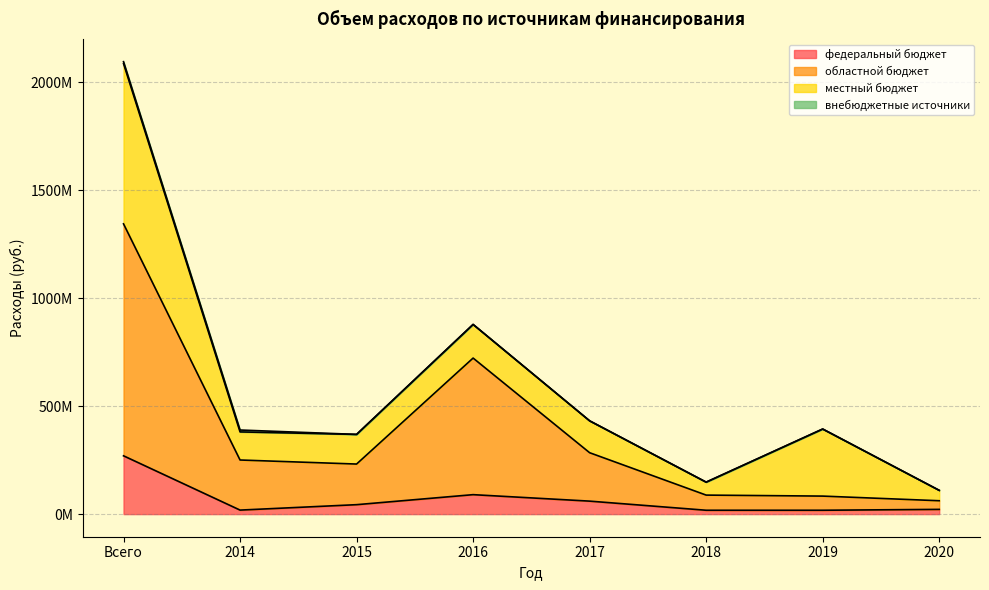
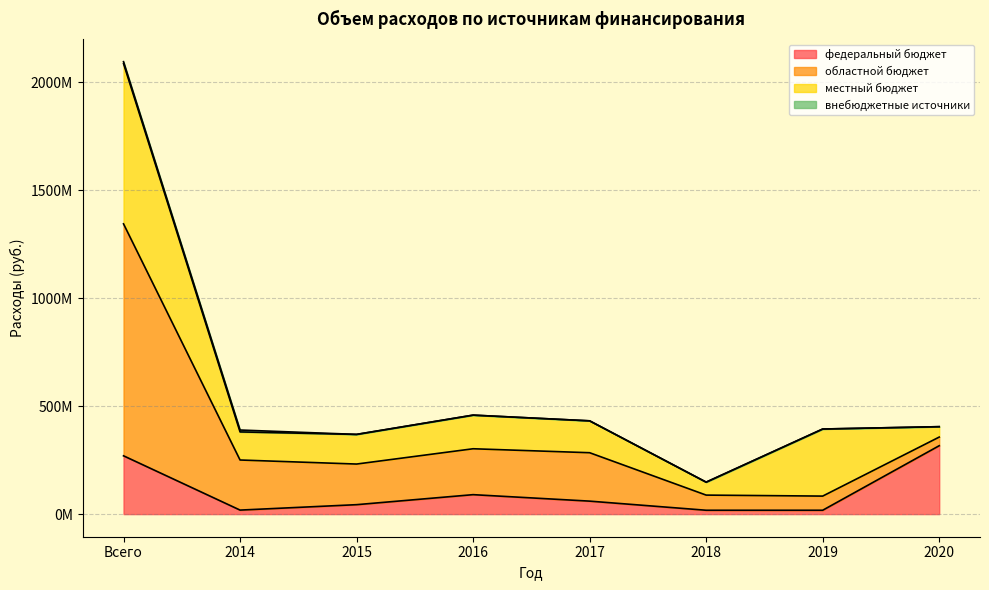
  {
    "федеральный бюджет": {
      "Всего": 270000000,
      "2014": 20000000,
      "2015": 40000000,
      "2016": 90000000,
      "2017": 60000000,
      "2018": 20000000,
      "2019": 20000000,
-     "2020": 20000000
+     "2020": 320000000
    },
    "областной бюджет": {
      "Всего": 1070000000,
      "2014": 230000000,
      "2015": 190000000,
-     "2016": 630000000,
+     "2016": 210000000,
      "2017": 220000000,
      "2018": 70000000,
      "2019": 70000000,
      "2020": 40000000
    }
  }
